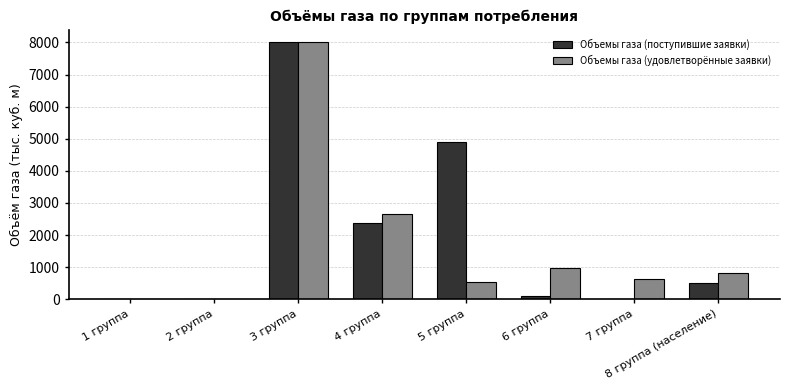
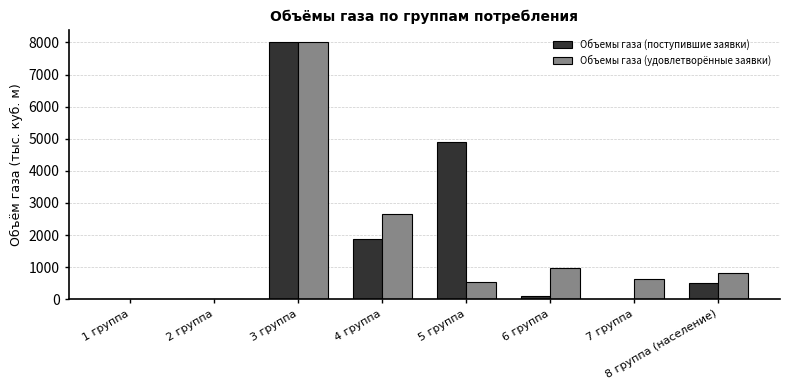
  {
    "Объемы газа (поступившие заявки)": {
      "1 группа": 0,
      "2 группа": 0,
      "3 группа": 8000,
-     "4 группа": 2400,
+     "4 группа": 1900,
      "5 группа": 4900,
      "6 группа": 100,
      "8 группа (население)": 500
    },
    "Объемы газа (удовлетворённые заявки)": {
      "1 группа": 0,
      "2 группа": 0,
      "3 группа": 8000,
      "4 группа": 2700,
      "5 группа": 600,
      "6 группа": 1000,
      "7 группа": 600,
      "8 группа (население)": 800
    }
  }
